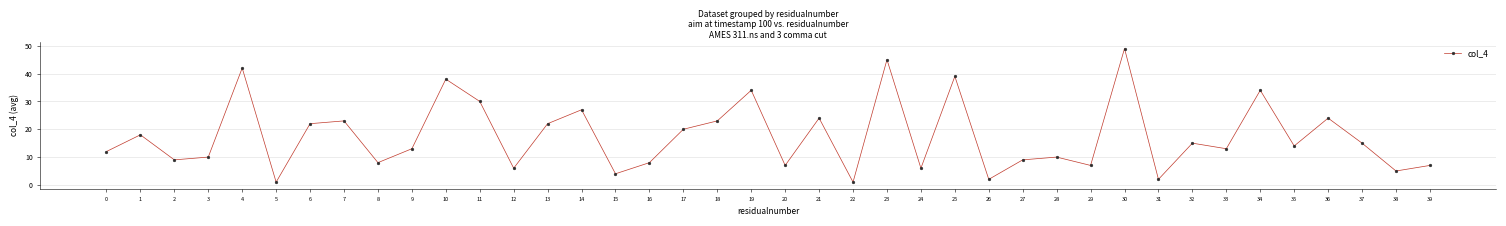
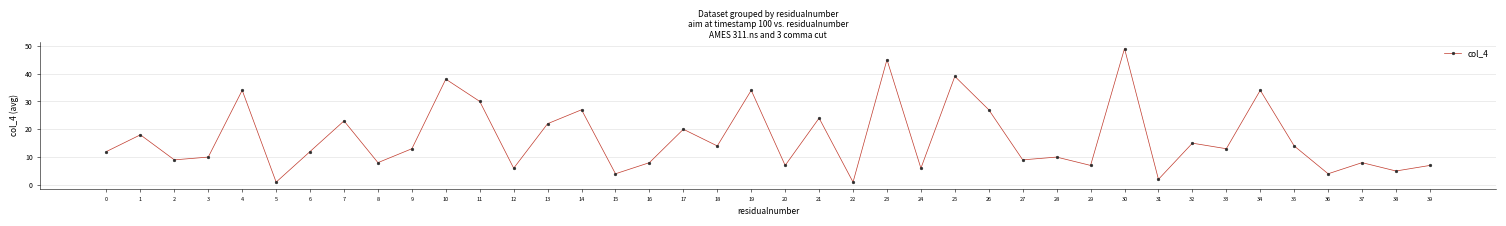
  {
    "0": 12,
    "1": 18,
    "2": 9,
    "3": 10,
-   "4": 42,
+   "4": 34,
    "5": 1,
-   "6": 22,
+   "6": 12,
    "7": 23,
    "8": 8,
    "9": 13,
    "10": 38,
    "11": 30,
    "12": 6,
    "13": 22,
    "14": 27,
    "15": 4,
    "16": 8,
    "17": 20,
-   "18": 23,
+   "18": 14,
    "19": 34,
    "20": 7,
    "21": 24,
    "22": 1,
    "23": 45,
    "24": 6,
    "25": 39,
-   "26": 2,
+   "26": 27,
    "27": 9,
    "28": 10,
    "29": 7,
    "30": 49,
    "31": 2,
    "32": 15,
    "33": 13,
    "34": 34,
    "35": 14,
-   "36": 24,
-   "37": 15,
+   "36": 4,
+   "37": 8,
    "38": 5,
    "39": 7
  }
